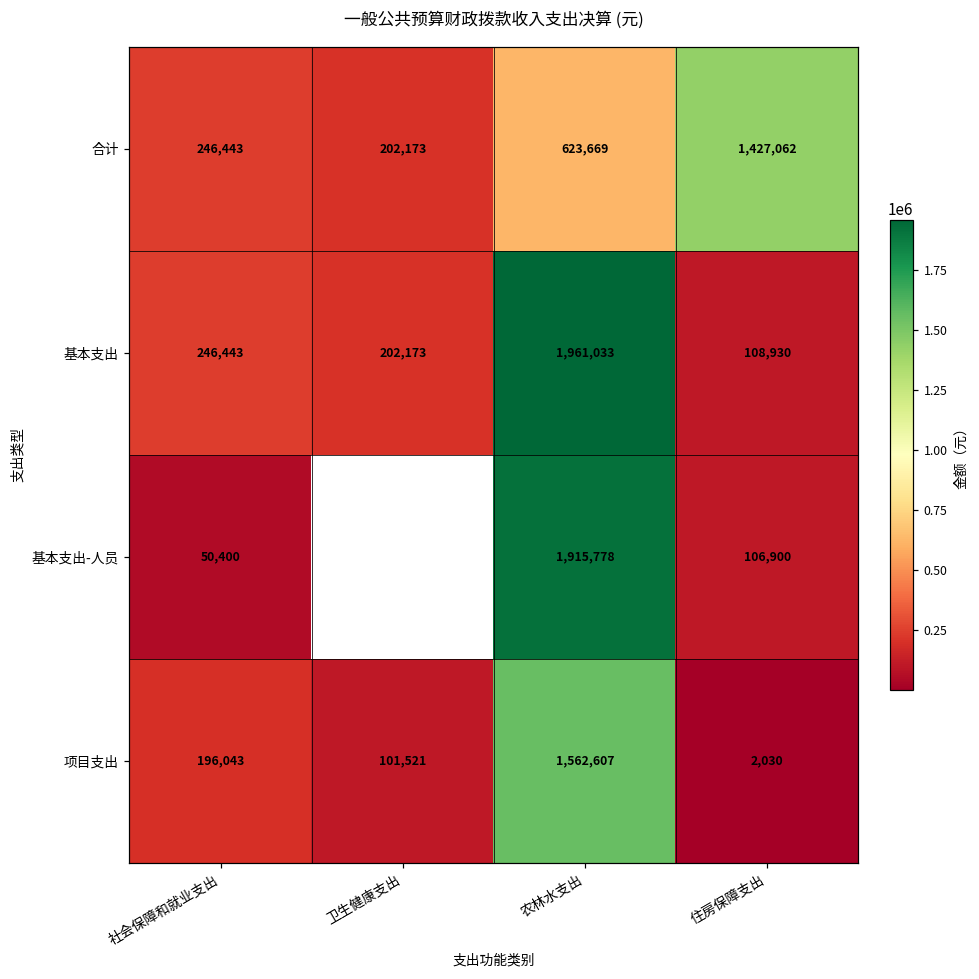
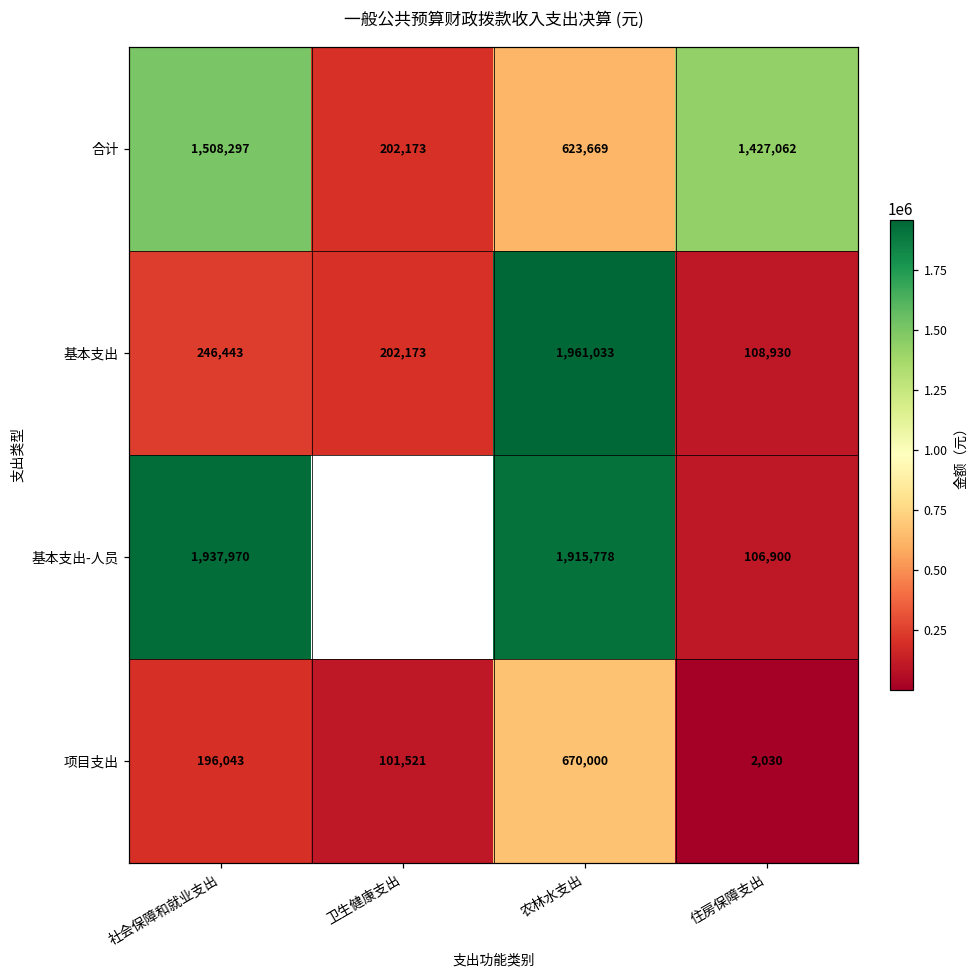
  {
    "合计": {
-     "社会保障和就业支出": "246,443",
+     "社会保障和就业支出": "1,508,297",
      "卫生健康支出": "202,173",
      "农林水支出": "623,669",
      "住房保障支出": "1,427,062"
    },
    "基本支出": {
      "社会保障和就业支出": "246,443",
      "卫生健康支出": "202,173",
      "农林水支出": "1,961,033",
      "住房保障支出": "108,930"
    },
    "基本支出-人员": {
-     "社会保障和就业支出": "50,400",
+     "社会保障和就业支出": "1,937,970",
      "农林水支出": "1,915,778",
      "住房保障支出": "106,900"
    },
    "项目支出": {
      "社会保障和就业支出": "196,043",
      "卫生健康支出": "101,521",
-     "农林水支出": "1,562,607",
+     "农林水支出": "670,000",
      "住房保障支出": "2,030"
    }
  }
